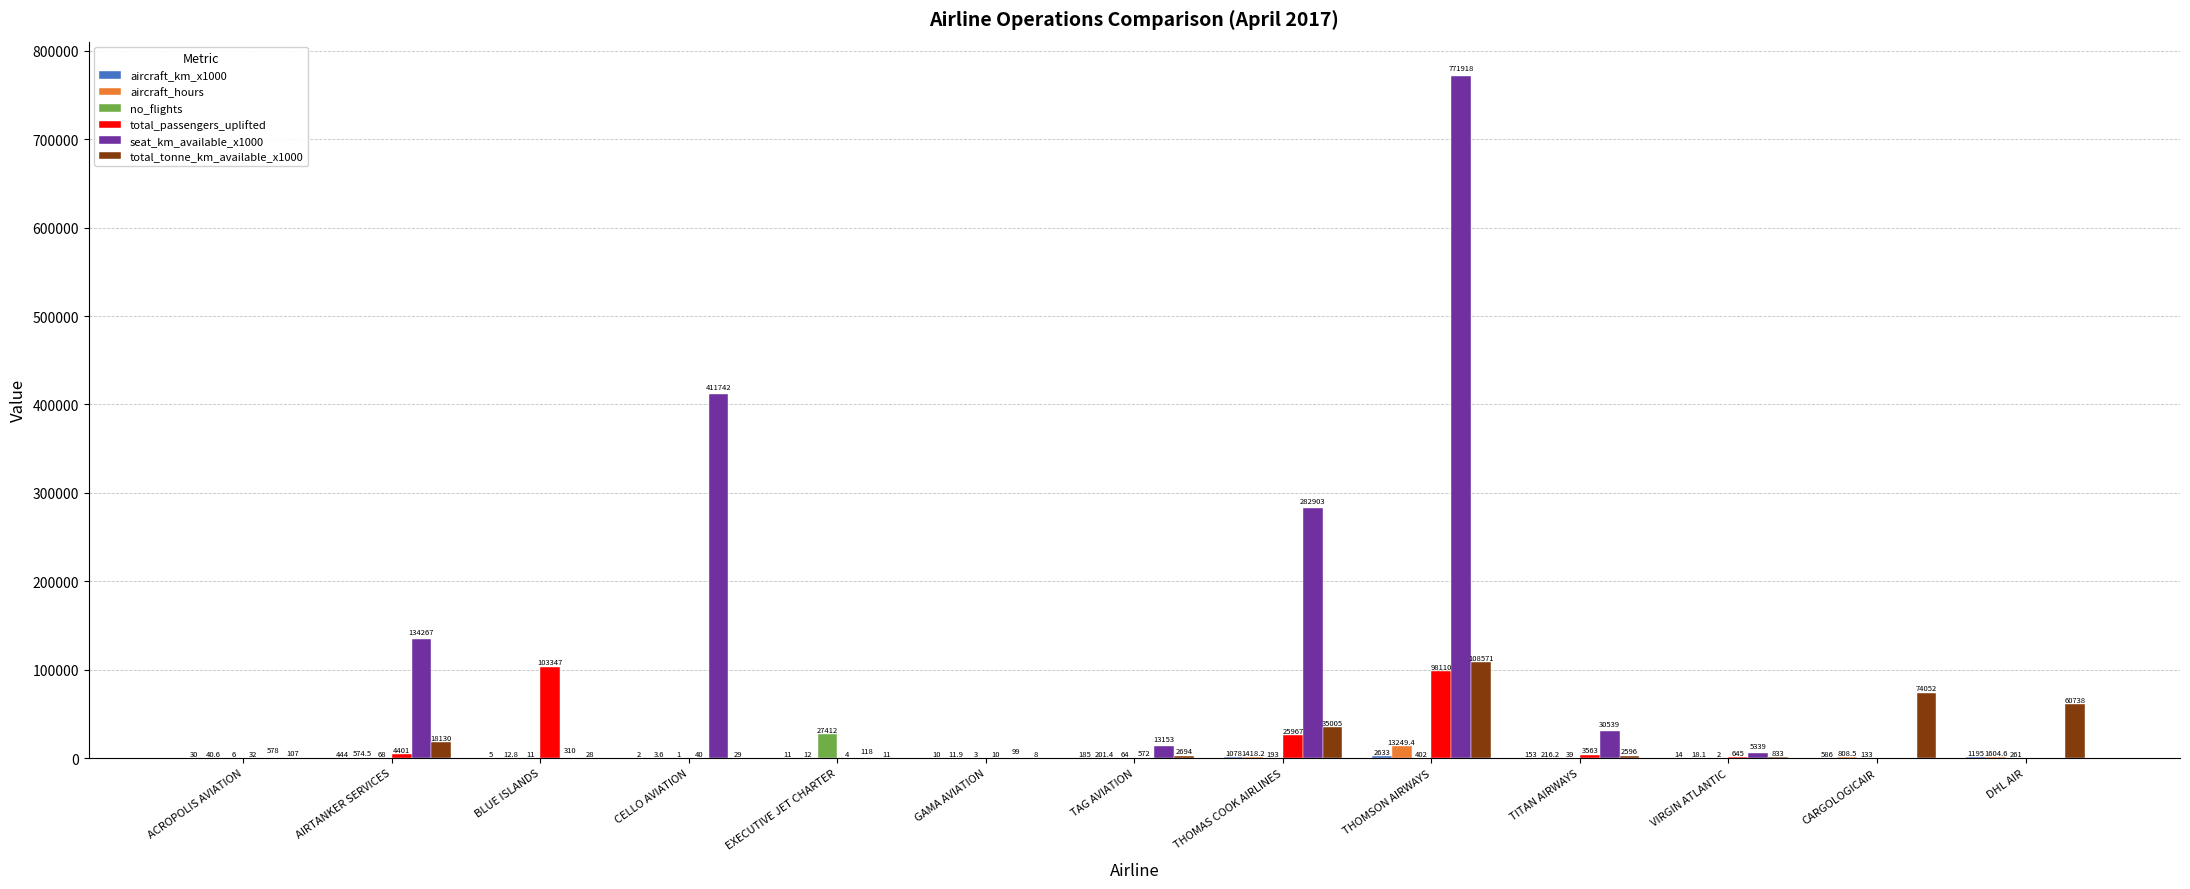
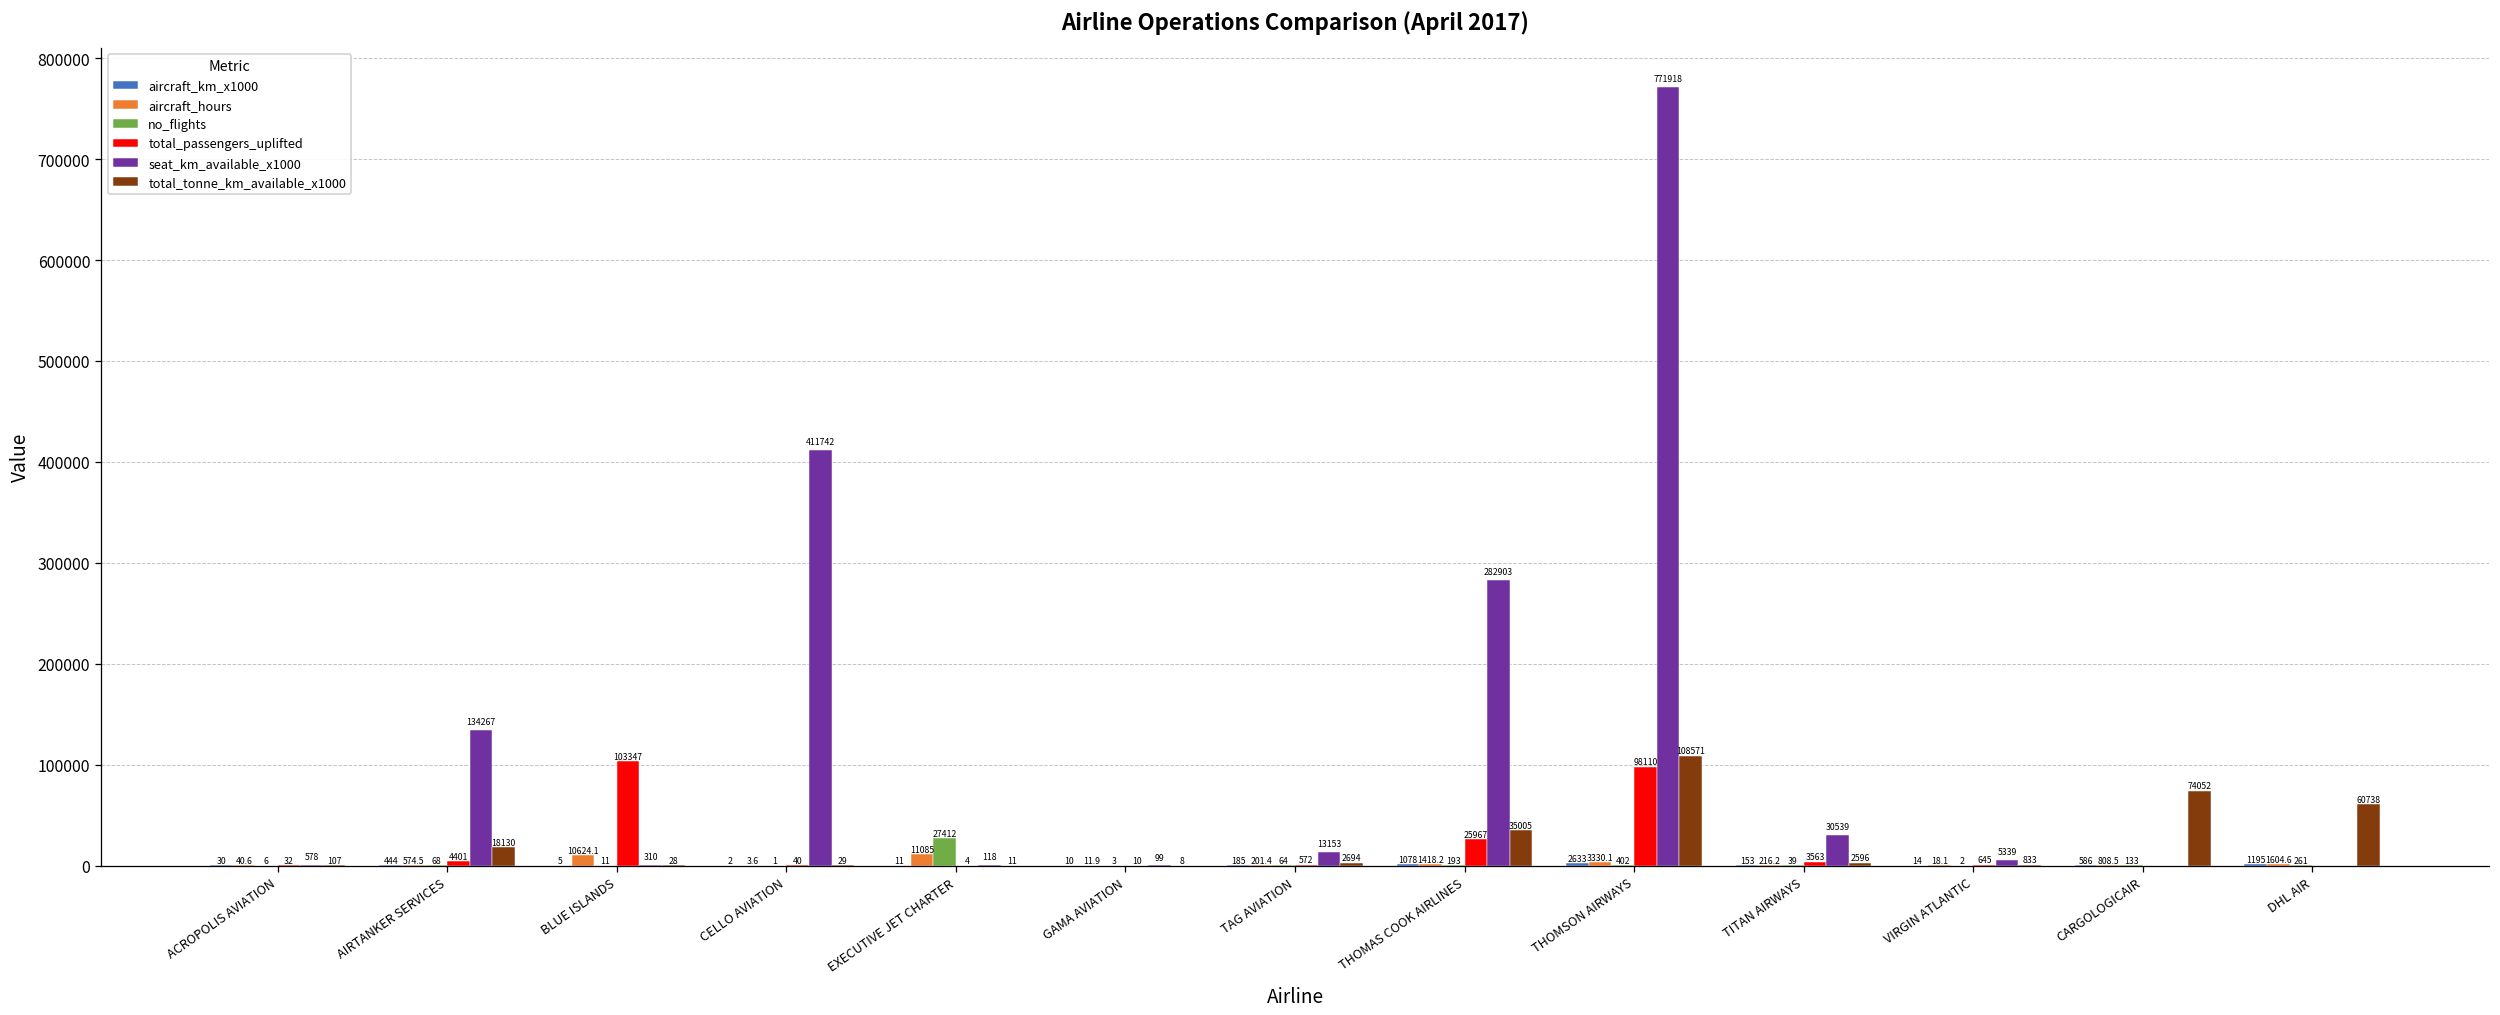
  {
    "aircraft_km_x1000": {
      "ACROPOLIS AVIATION": 30,
      "AIRTANKER SERVICES": 444,
      "BLUE ISLANDS": 5,
      "CELLO AVIATION": 2,
      "EXECUTIVE JET CHARTER": 11,
      "GAMA AVIATION": 10,
      "TAG AVIATION": 185,
      "THOMAS COOK AIRLINES": 1078,
      "THOMSON AIRWAYS": 2633,
      "TITAN AIRWAYS": 153,
      "VIRGIN ATLANTIC": 14,
      "CARGOLOGICAIR": 586,
      "DHL AIR": 1195
    },
    "aircraft_hours": {
      "ACROPOLIS AVIATION": 40.6,
      "AIRTANKER SERVICES": 574.5,
-     "BLUE ISLANDS": 12.8,
+     "BLUE ISLANDS": 10624.1,
      "CELLO AVIATION": 3.6,
-     "EXECUTIVE JET CHARTER": 12,
+     "EXECUTIVE JET CHARTER": 11085,
      "GAMA AVIATION": 11.9,
      "TAG AVIATION": 201.4,
      "THOMAS COOK AIRLINES": 1418.2,
-     "THOMSON AIRWAYS": 13249.4,
+     "THOMSON AIRWAYS": 3330.1,
      "TITAN AIRWAYS": 216.2,
      "VIRGIN ATLANTIC": 18.1,
      "CARGOLOGICAIR": 808.5,
      "DHL AIR": 1604.6
    },
    "no_flights": {
      "ACROPOLIS AVIATION": 6,
      "AIRTANKER SERVICES": 68,
      "BLUE ISLANDS": 11,
      "CELLO AVIATION": 1,
      "EXECUTIVE JET CHARTER": 27412,
      "GAMA AVIATION": 3,
      "TAG AVIATION": 64,
      "THOMAS COOK AIRLINES": 193,
      "THOMSON AIRWAYS": 402,
      "TITAN AIRWAYS": 39,
      "VIRGIN ATLANTIC": 2,
      "CARGOLOGICAIR": 133,
      "DHL AIR": 261
    },
    "total_passengers_uplifted": {
      "ACROPOLIS AVIATION": 32,
      "AIRTANKER SERVICES": 4401,
      "BLUE ISLANDS": 103347,
      "CELLO AVIATION": 40,
      "EXECUTIVE JET CHARTER": 4,
      "GAMA AVIATION": 10,
      "TAG AVIATION": 572,
      "THOMAS COOK AIRLINES": 25967,
      "THOMSON AIRWAYS": 98110,
      "TITAN AIRWAYS": 3563,
      "VIRGIN ATLANTIC": 645
    },
    "seat_km_available_x1000": {
      "ACROPOLIS AVIATION": 578,
      "AIRTANKER SERVICES": 134267,
      "BLUE ISLANDS": 310,
      "CELLO AVIATION": 411742,
      "EXECUTIVE JET CHARTER": 118,
      "GAMA AVIATION": 99,
      "TAG AVIATION": 13153,
      "THOMAS COOK AIRLINES": 282903,
      "THOMSON AIRWAYS": 771918,
      "TITAN AIRWAYS": 30539,
      "VIRGIN ATLANTIC": 5339
    },
    "total_tonne_km_available_x1000": {
      "ACROPOLIS AVIATION": 107,
      "AIRTANKER SERVICES": 18130,
      "BLUE ISLANDS": 28,
      "CELLO AVIATION": 29,
      "EXECUTIVE JET CHARTER": 11,
      "GAMA AVIATION": 8,
      "TAG AVIATION": 2694,
      "THOMAS COOK AIRLINES": 35005,
      "THOMSON AIRWAYS": 108571,
      "TITAN AIRWAYS": 2596,
      "VIRGIN ATLANTIC": 833,
      "CARGOLOGICAIR": 74052,
      "DHL AIR": 60738
    }
  }
